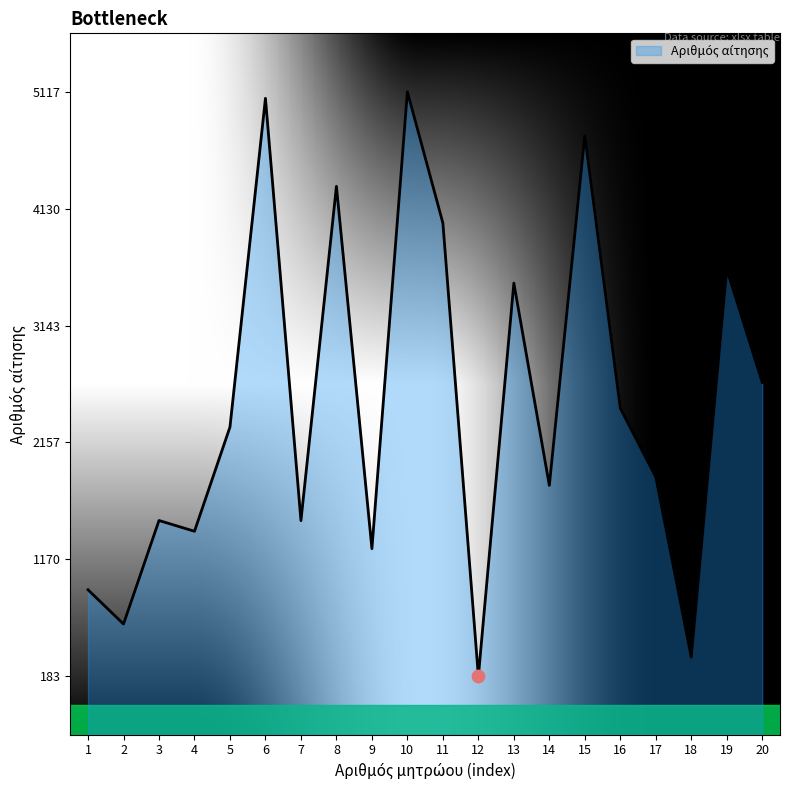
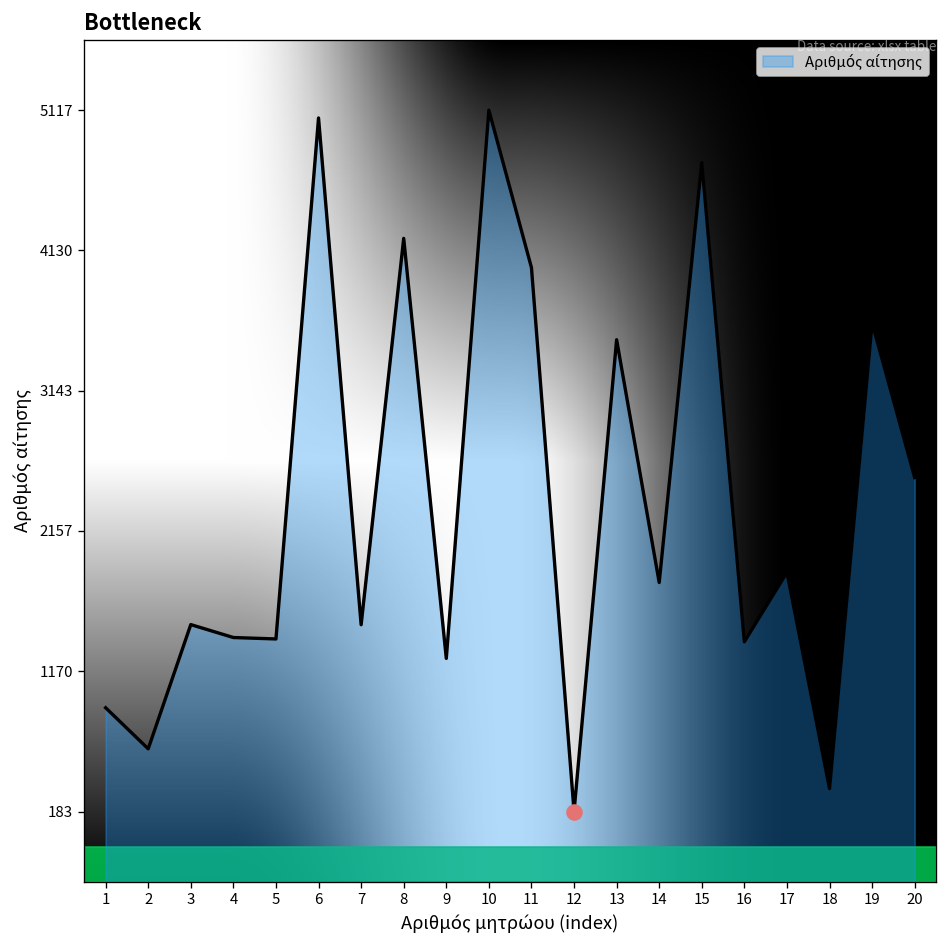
  {
    "Αριθμός αίτησης": {
      "1": 910,
      "2": 620,
      "3": 1500,
      "4": 1410,
-     "5": 2290,
+     "5": 1400,
      "6": 5060,
      "7": 1500,
-     "8": 4320,
+     "8": 4220,
      "9": 1260,
      "10": 5120,
      "11": 4010,
      "13": 3500,
      "14": 1790,
      "15": 4750,
-     "16": 2450,
+     "16": 1380,
      "17": 1870,
      "18": 340,
      "19": 3620,
-     "20": 2660
+     "20": 2530
    }
  }
